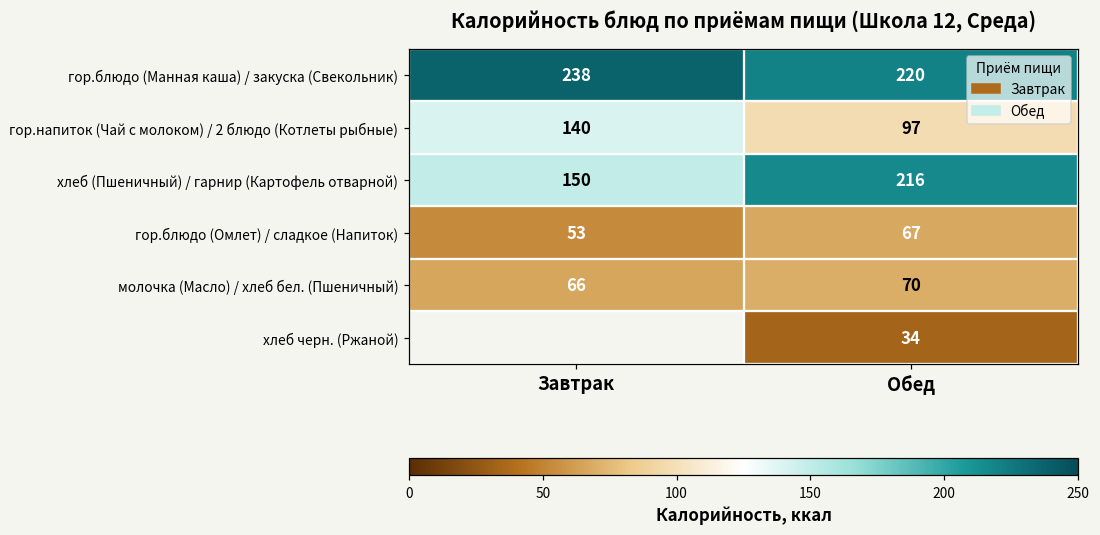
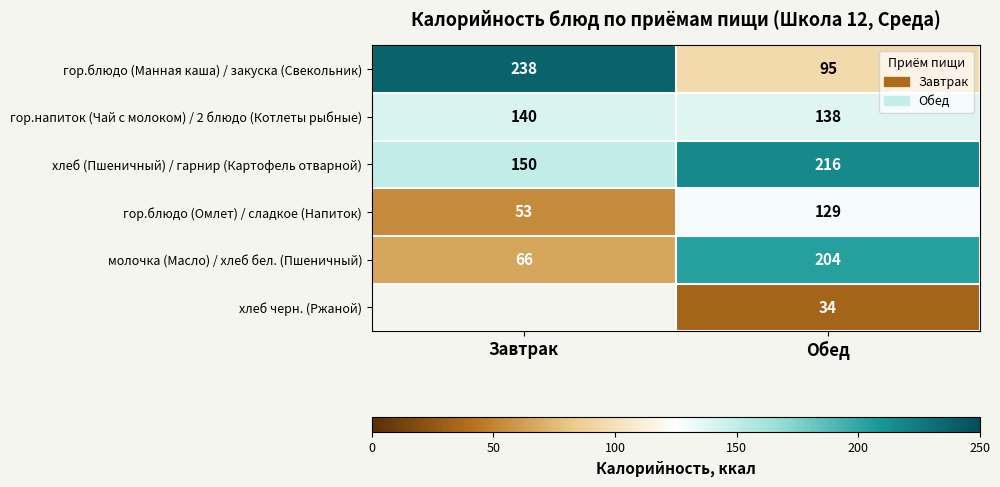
  {
    "гор.блюдо (Манная каша) / закуска (Свекольник)": {
      "Завтрак": 238,
-     "Обед": 220
+     "Обед": 95
    },
    "гор.напиток (Чай с молоком) / 2 блюдо (Котлеты рыбные)": {
      "Завтрак": 140,
-     "Обед": 97
+     "Обед": 138
    },
    "хлеб (Пшеничный) / гарнир (Картофель отварной)": {
      "Завтрак": 150,
      "Обед": 216
    },
    "гор.блюдо (Омлет) / сладкое (Напиток)": {
      "Завтрак": 53,
-     "Обед": 67
+     "Обед": 129
    },
    "молочка (Масло) / хлеб бел. (Пшеничный)": {
      "Завтрак": 66,
-     "Обед": 70
+     "Обед": 204
    },
    "хлеб черн. (Ржаной)": {
      "Обед": 34
    }
  }
